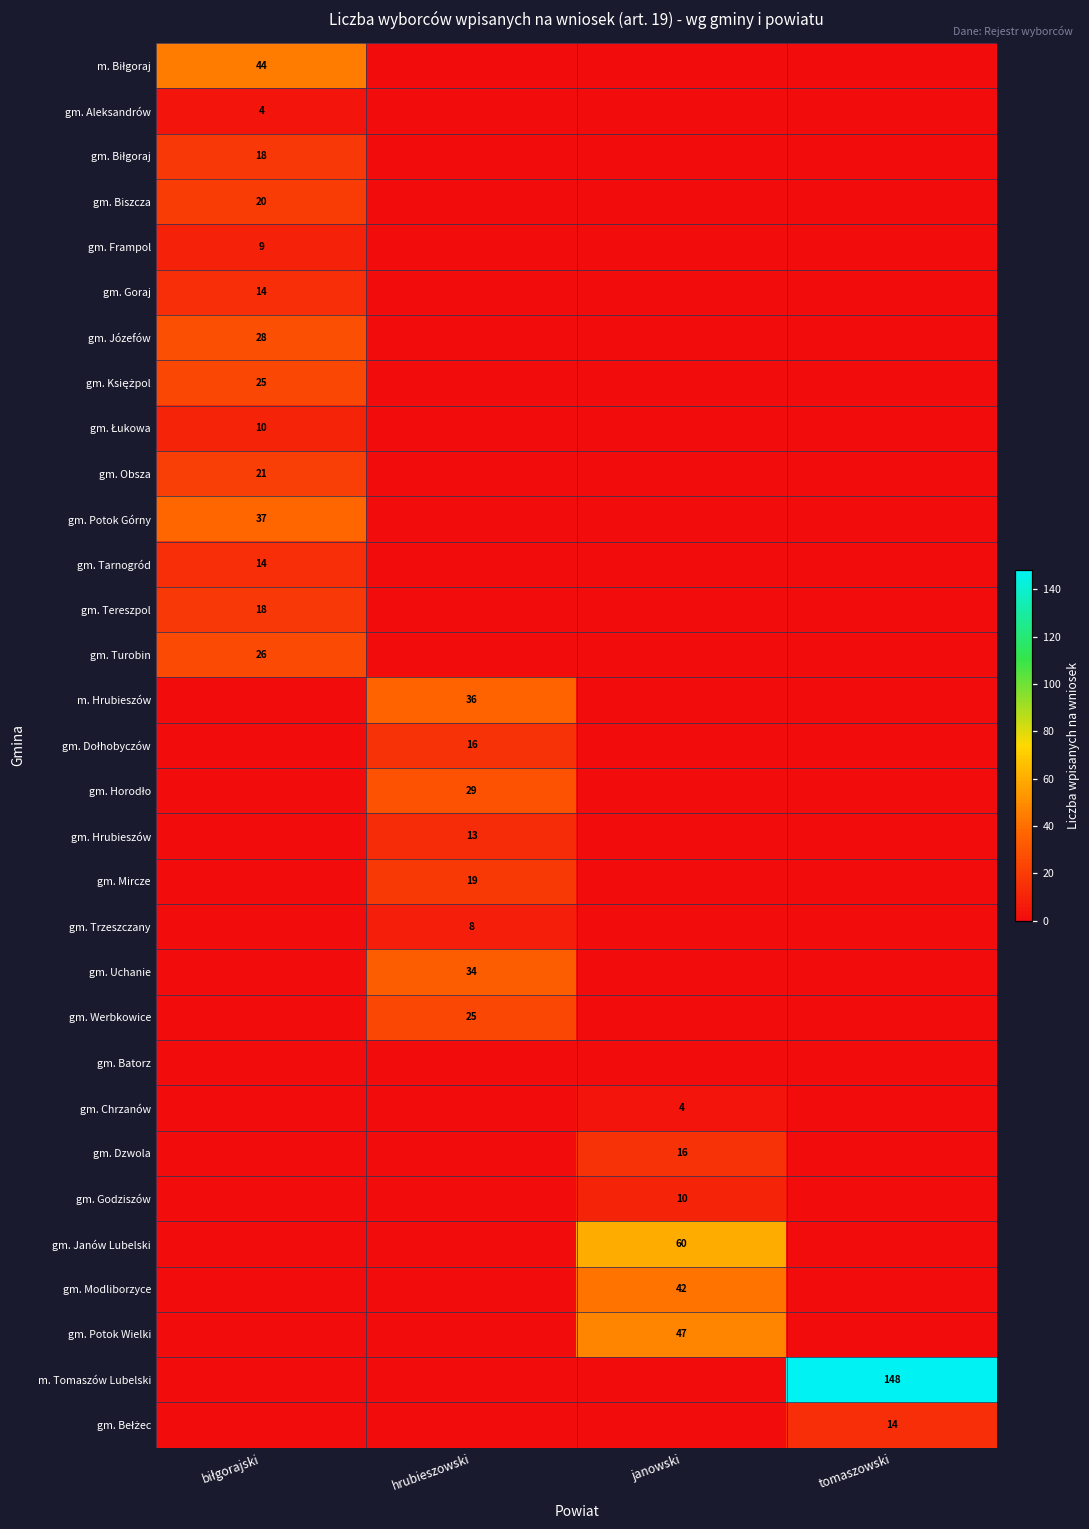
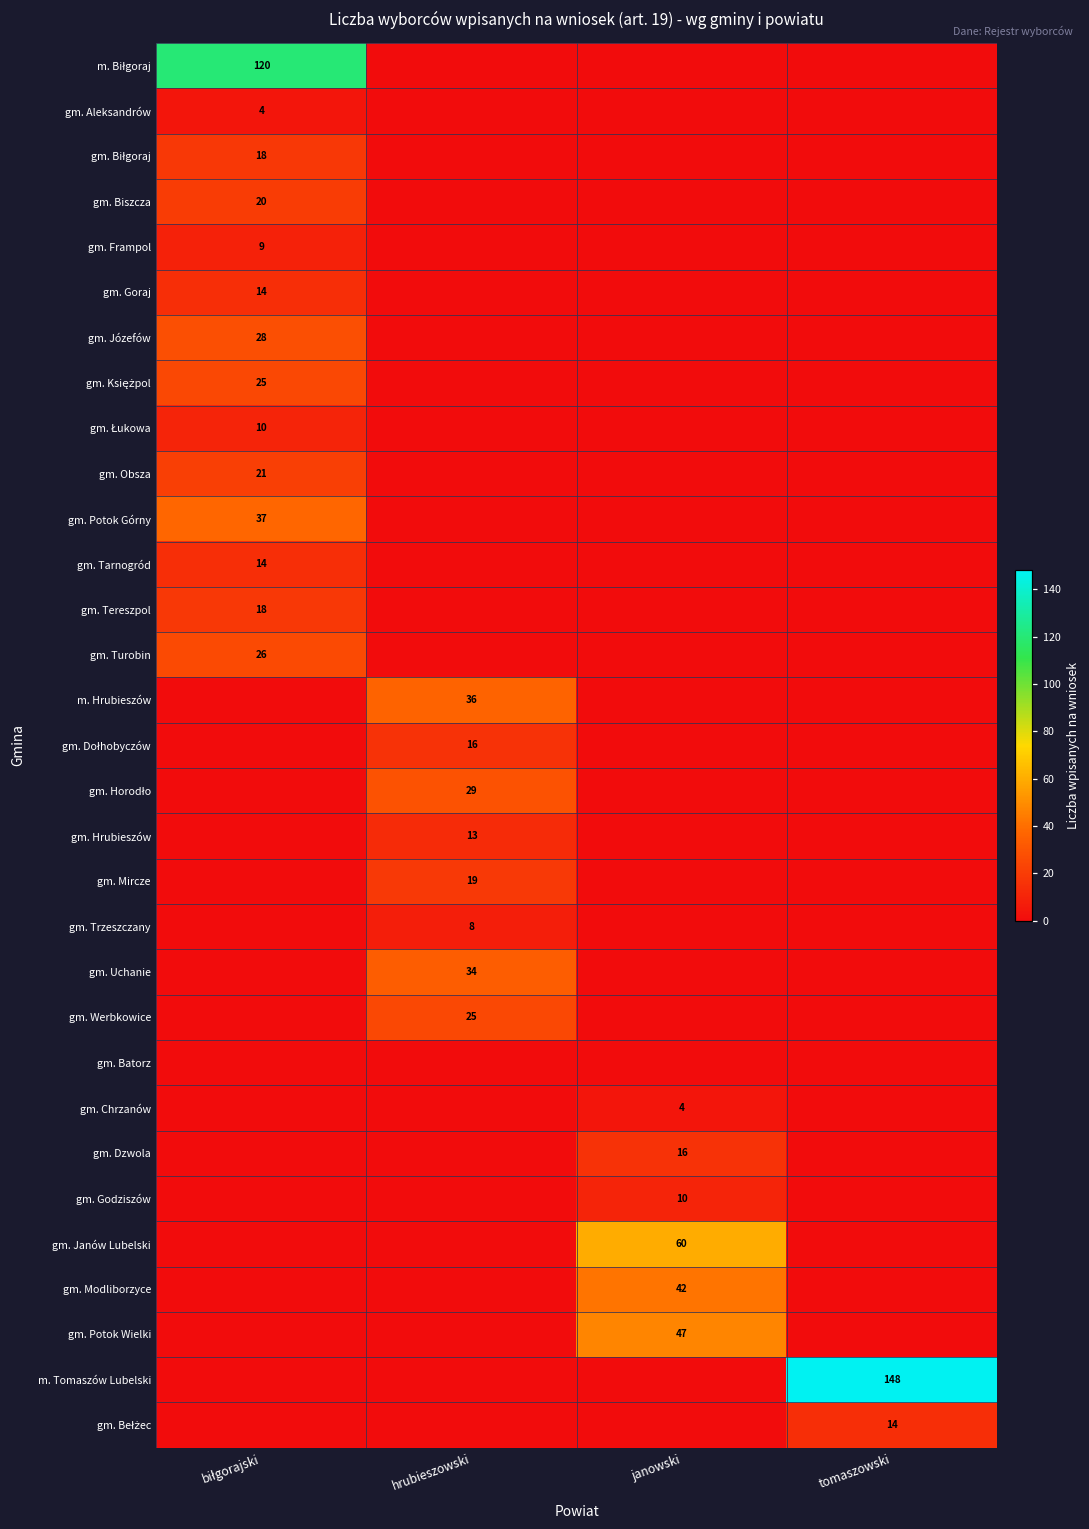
  {
    "m. Biłgoraj": {
-     "biłgorajski": 44
+     "biłgorajski": 120
    },
    "gm. Aleksandrów": {
      "biłgorajski": 4
    },
    "gm. Biłgoraj": {
      "biłgorajski": 18
    },
    "gm. Biszcza": {
      "biłgorajski": 20
    },
    "gm. Frampol": {
      "biłgorajski": 9
    },
    "gm. Goraj": {
      "biłgorajski": 14
    },
    "gm. Józefów": {
      "biłgorajski": 28
    },
    "gm. Księżpol": {
      "biłgorajski": 25
    },
    "gm. Łukowa": {
      "biłgorajski": 10
    },
    "gm. Obsza": {
      "biłgorajski": 21
    },
    "gm. Potok Górny": {
      "biłgorajski": 37
    },
    "gm. Tarnogród": {
      "biłgorajski": 14
    },
    "gm. Tereszpol": {
      "biłgorajski": 18
    },
    "gm. Turobin": {
      "biłgorajski": 26
    },
    "m. Hrubieszów": {
      "hrubieszowski": 36
    },
    "gm. Dołhobyczów": {
      "hrubieszowski": 16
    },
    "gm. Horodło": {
      "hrubieszowski": 29
    },
    "gm. Hrubieszów": {
      "hrubieszowski": 13
    },
    "gm. Mircze": {
      "hrubieszowski": 19
    },
    "gm. Trzeszczany": {
      "hrubieszowski": 8
    },
    "gm. Uchanie": {
      "hrubieszowski": 34
    },
    "gm. Werbkowice": {
      "hrubieszowski": 25
    },
    "gm. Chrzanów": {
      "janowski": 4
    },
    "gm. Dzwola": {
      "janowski": 16
    },
    "gm. Godziszów": {
      "janowski": 10
    },
    "gm. Janów Lubelski": {
      "janowski": 60
    },
    "gm. Modliborzyce": {
      "janowski": 42
    },
    "gm. Potok Wielki": {
      "janowski": 47
    },
    "m. Tomaszów Lubelski": {
      "tomaszowski": 148
    },
    "gm. Bełżec": {
      "tomaszowski": 14
    }
  }
